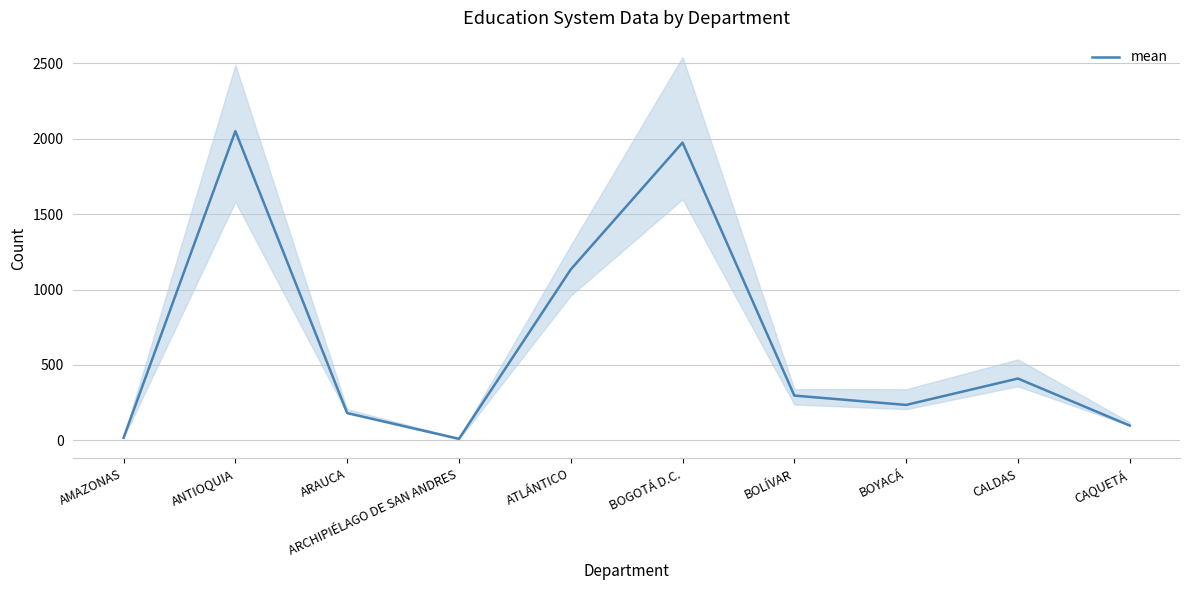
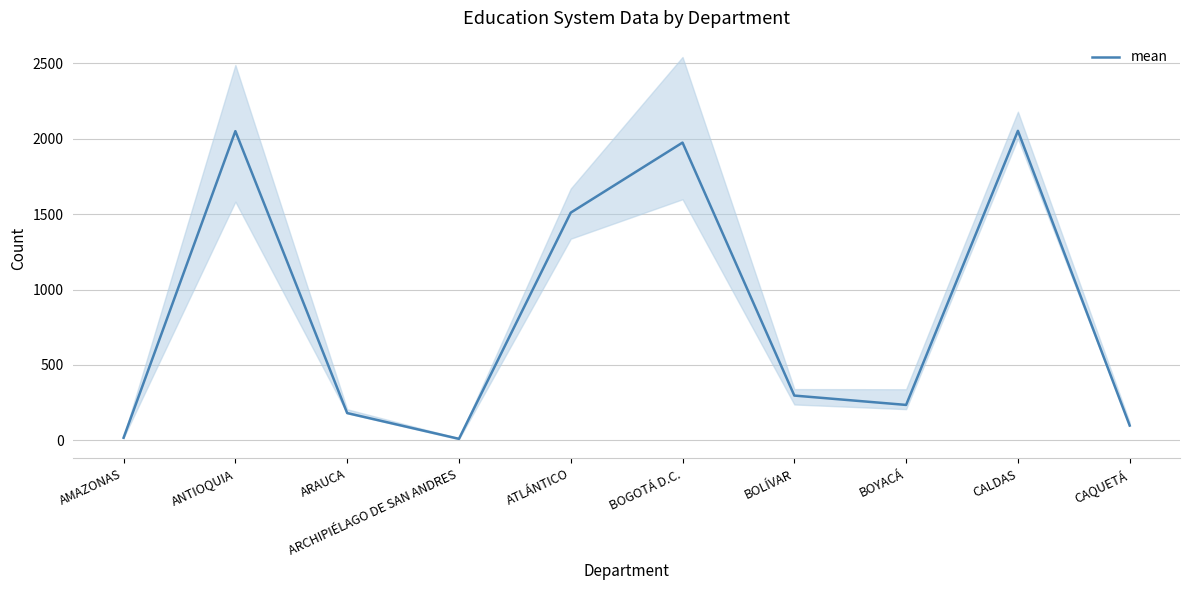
  {
    "mean": {
      "ANTIOQUIA": 2050,
      "ARAUCA": 180,
-     "ATLÁNTICO": 1130,
+     "ATLÁNTICO": 1510,
      "BOGOTÁ D.C.": 1980,
      "BOLÍVAR": 300,
      "BOYACÁ": 230,
-     "CALDAS": 410,
+     "CALDAS": 2050,
      "CAQUETÁ": 100
    }
  }
